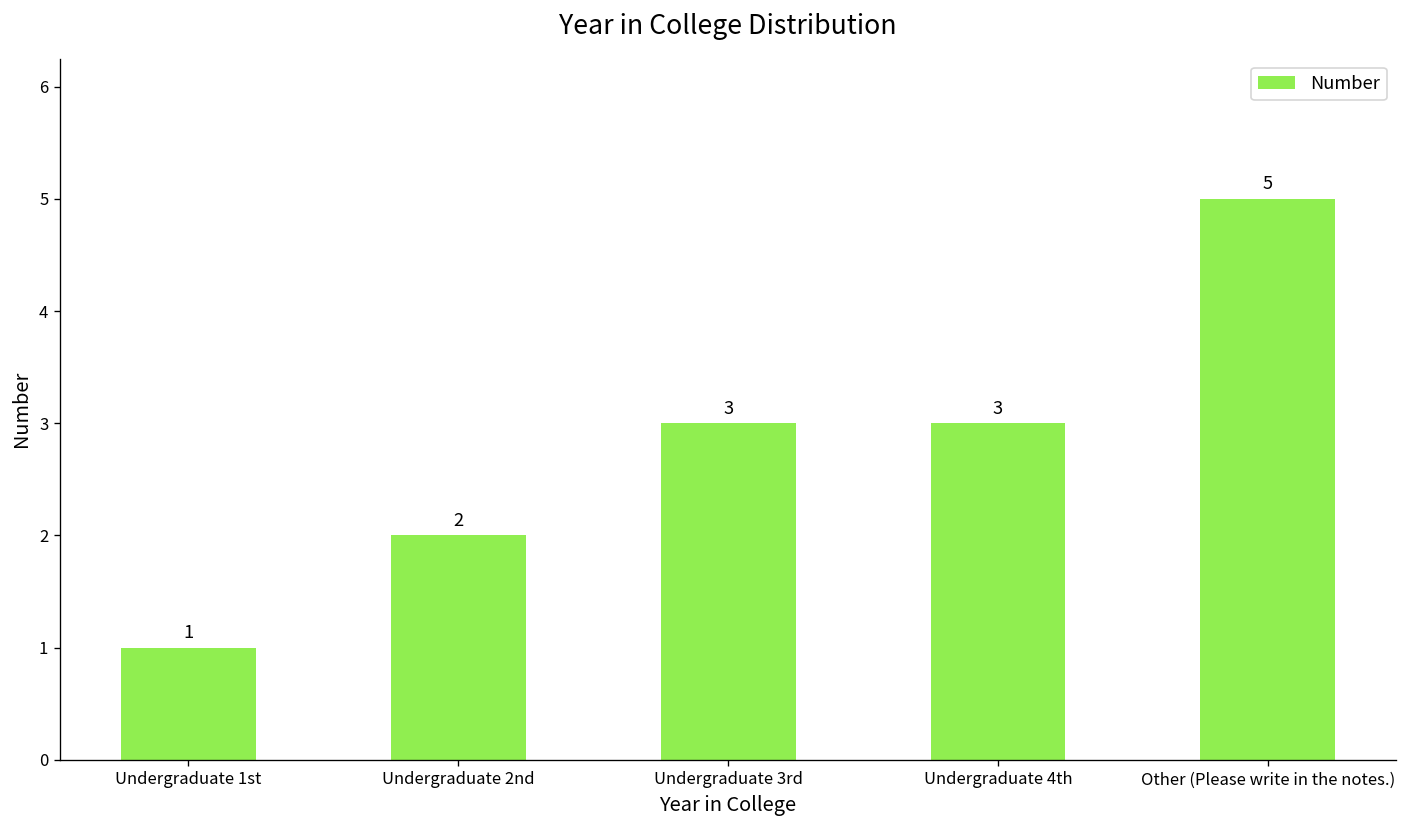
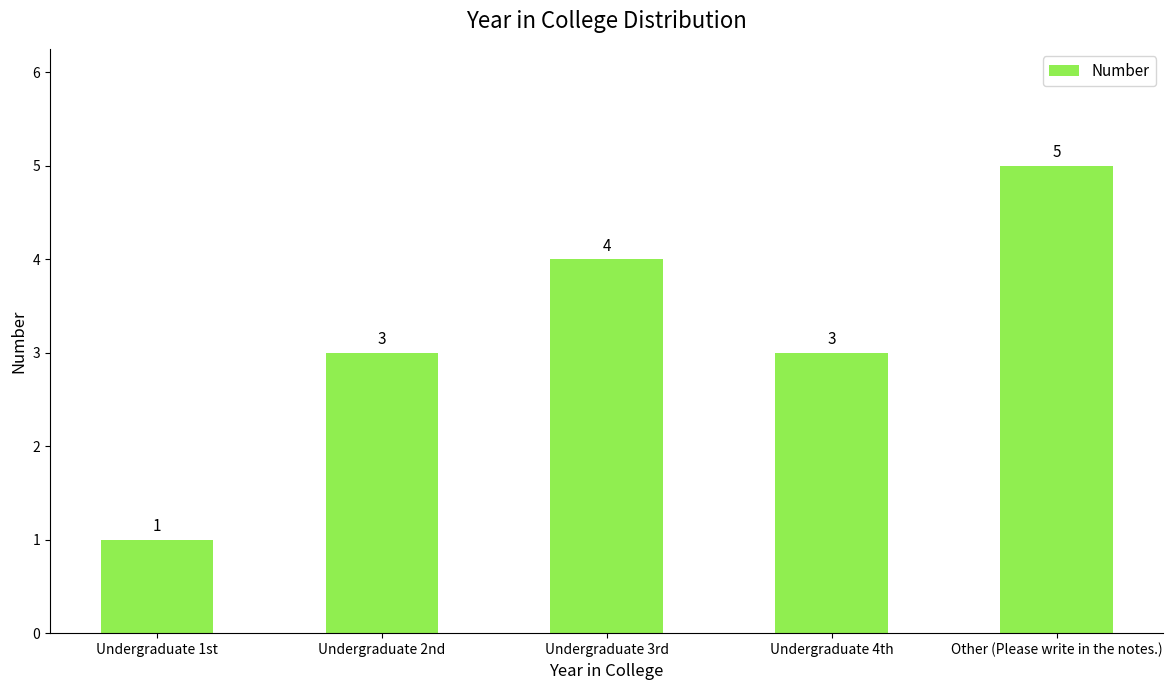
  {
    "Undergraduate 1st": 1,
-   "Undergraduate 2nd": 2,
-   "Undergraduate 3rd": 3,
+   "Undergraduate 2nd": 3,
+   "Undergraduate 3rd": 4,
    "Undergraduate 4th": 3,
    "Other (Please write in the notes.)": 5
  }
